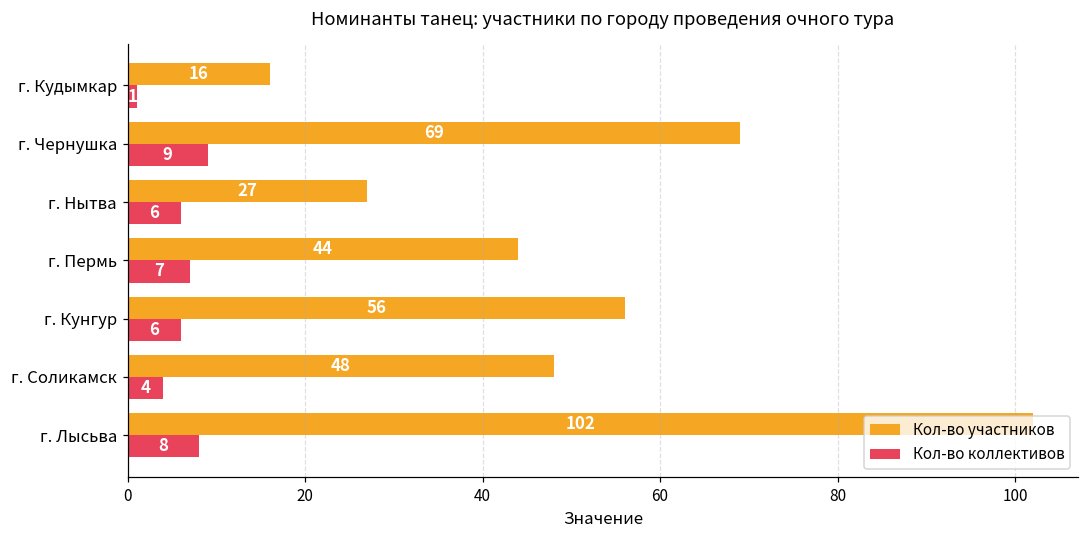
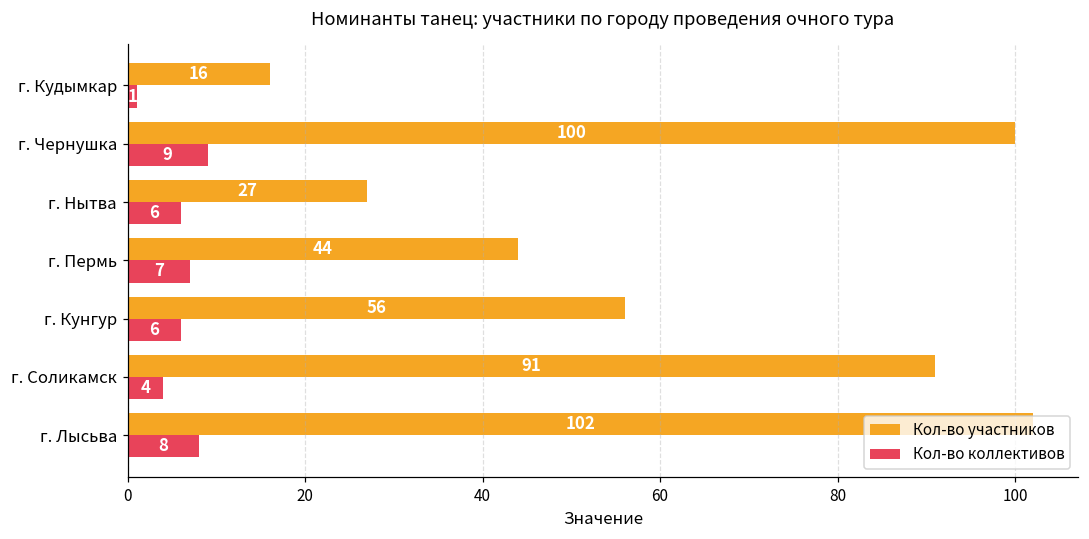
  {
    "Кол-во участников": {
      "г. Кудымкар": 16,
-     "г. Чернушка": 69,
+     "г. Чернушка": 100,
      "г. Нытва": 27,
      "г. Пермь": 44,
      "г. Кунгур": 56,
-     "г. Соликамск": 48
+     "г. Соликамск": 91
    },
    "Кол-во коллективов": {
      "г. Кудымкар": 1,
      "г. Чернушка": 9,
      "г. Нытва": 6,
      "г. Пермь": 7,
      "г. Кунгур": 6,
      "г. Соликамск": 4,
      "г. Лысьва": 8
    }
  }
